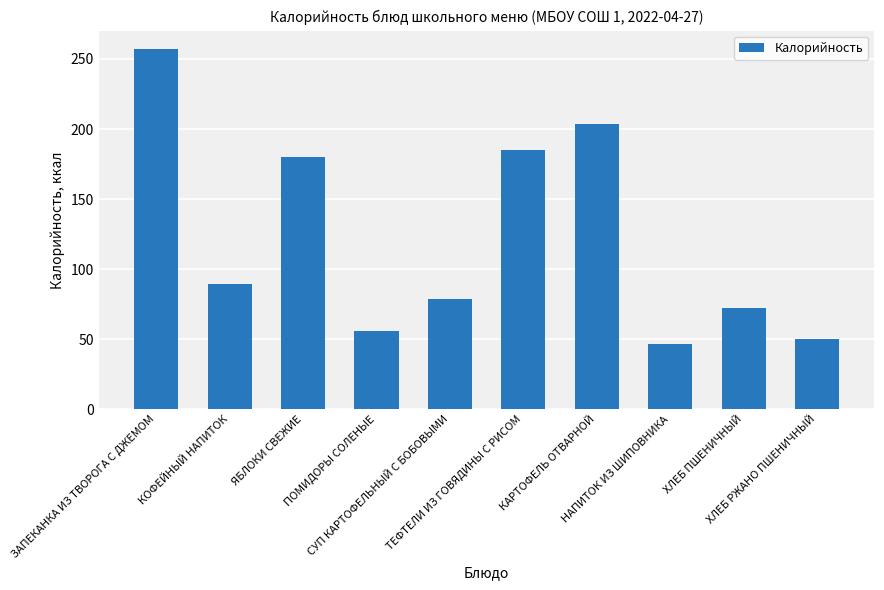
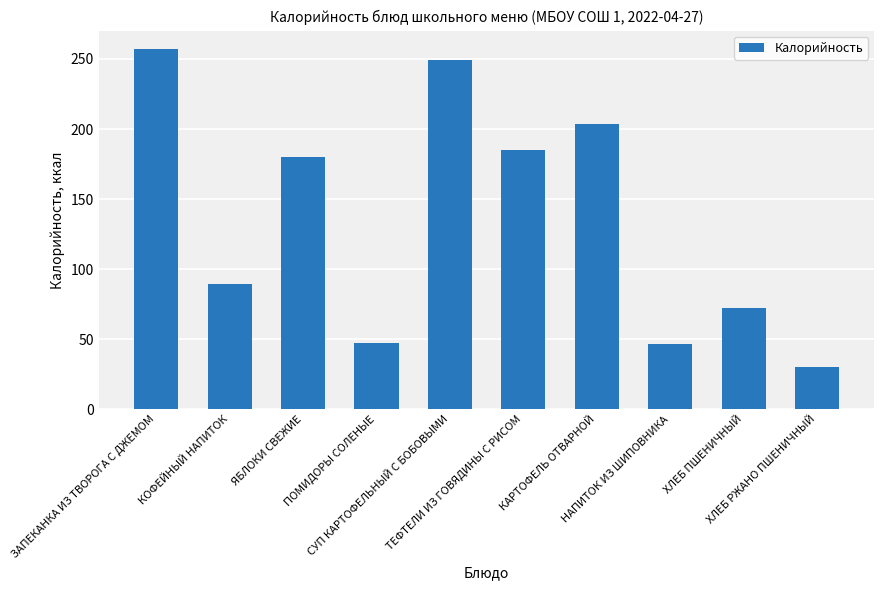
  {
    "ЗАПЕКАНКА ИЗ ТВОРОГА С ДЖЕМОМ": 257,
    "КОФЕЙНЫЙ НАПИТОК": 89,
    "ЯБЛОКИ СВЕЖИЕ": 180,
-   "ПОМИДОРЫ СОЛЕНЫЕ": 56,
-   "СУП КАРТОФЕЛЬНЫЙ С БОБОВЫМИ": 79,
+   "ПОМИДОРЫ СОЛЕНЫЕ": 47,
+   "СУП КАРТОФЕЛЬНЫЙ С БОБОВЫМИ": 249,
    "ТЕФТЕЛИ ИЗ ГОВЯДИНЫ С РИСОМ": 185,
    "КАРТОФЕЛЬ ОТВАРНОЙ": 204,
    "НАПИТОК ИЗ ШИПОВНИКА": 47,
    "ХЛЕБ ПШЕНИЧНЫЙ": 73,
-   "ХЛЕБ РЖАНО ПШЕНИЧНЫЙ": 50
+   "ХЛЕБ РЖАНО ПШЕНИЧНЫЙ": 30
  }
